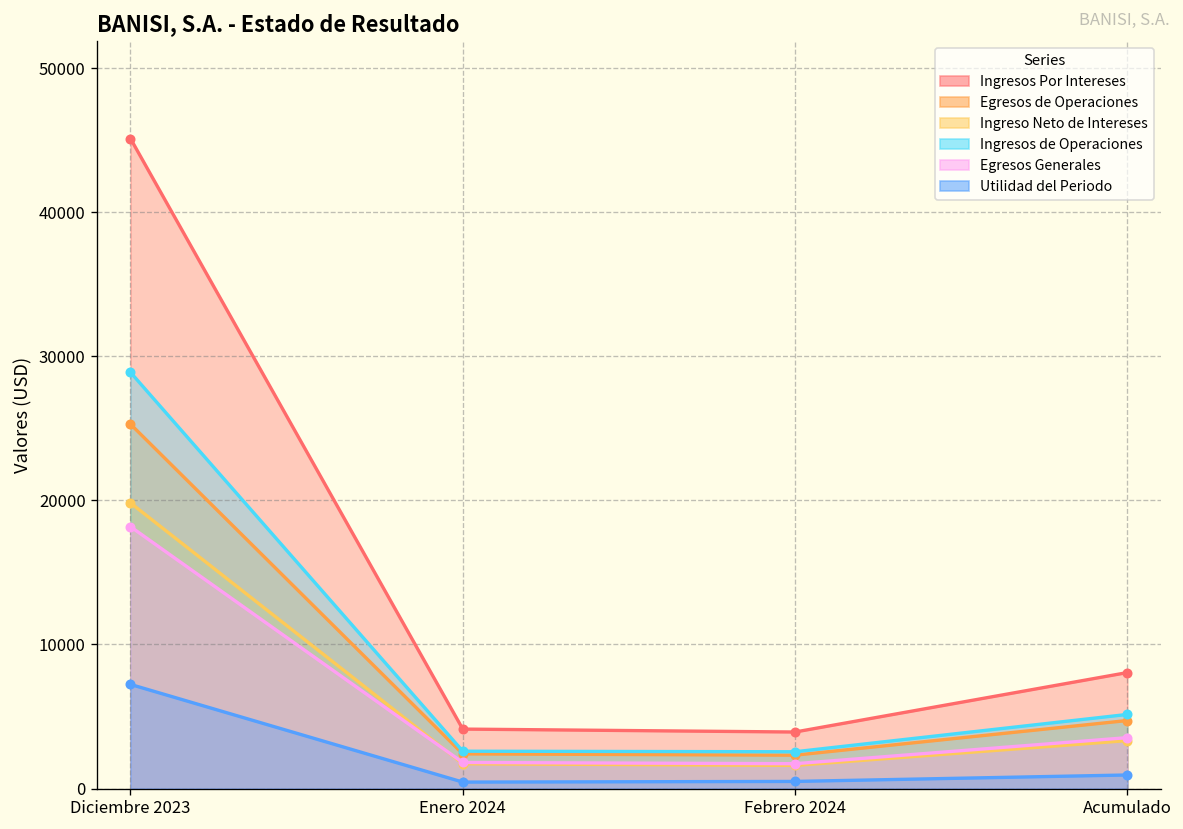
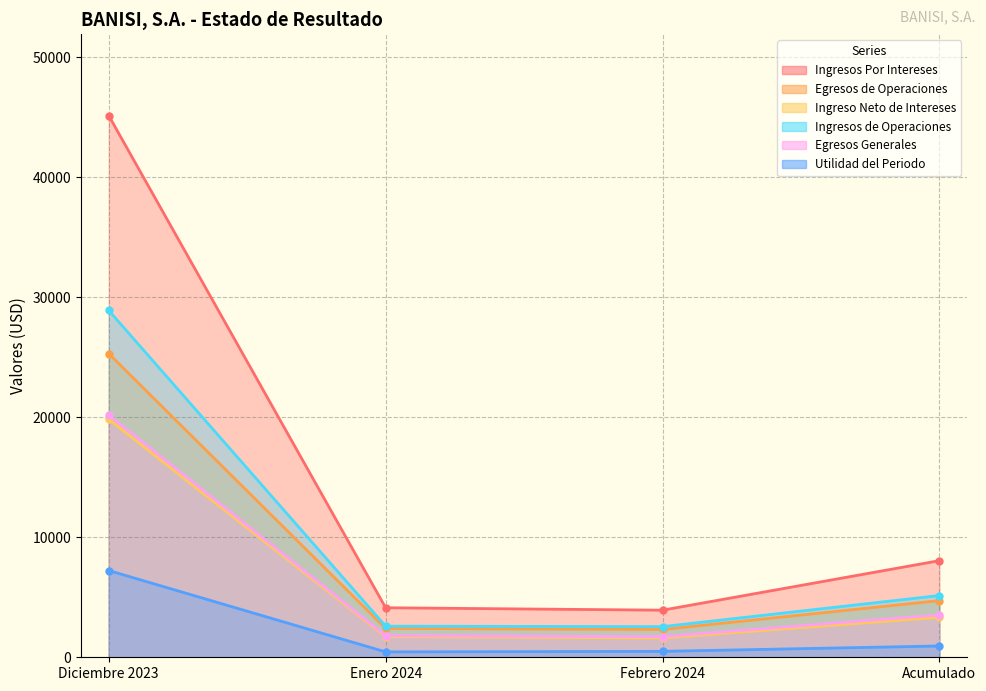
  {
    "Egresos Generales": {
-     "Diciembre 2023": 18200
+     "Diciembre 2023": 20200
    }
  }
